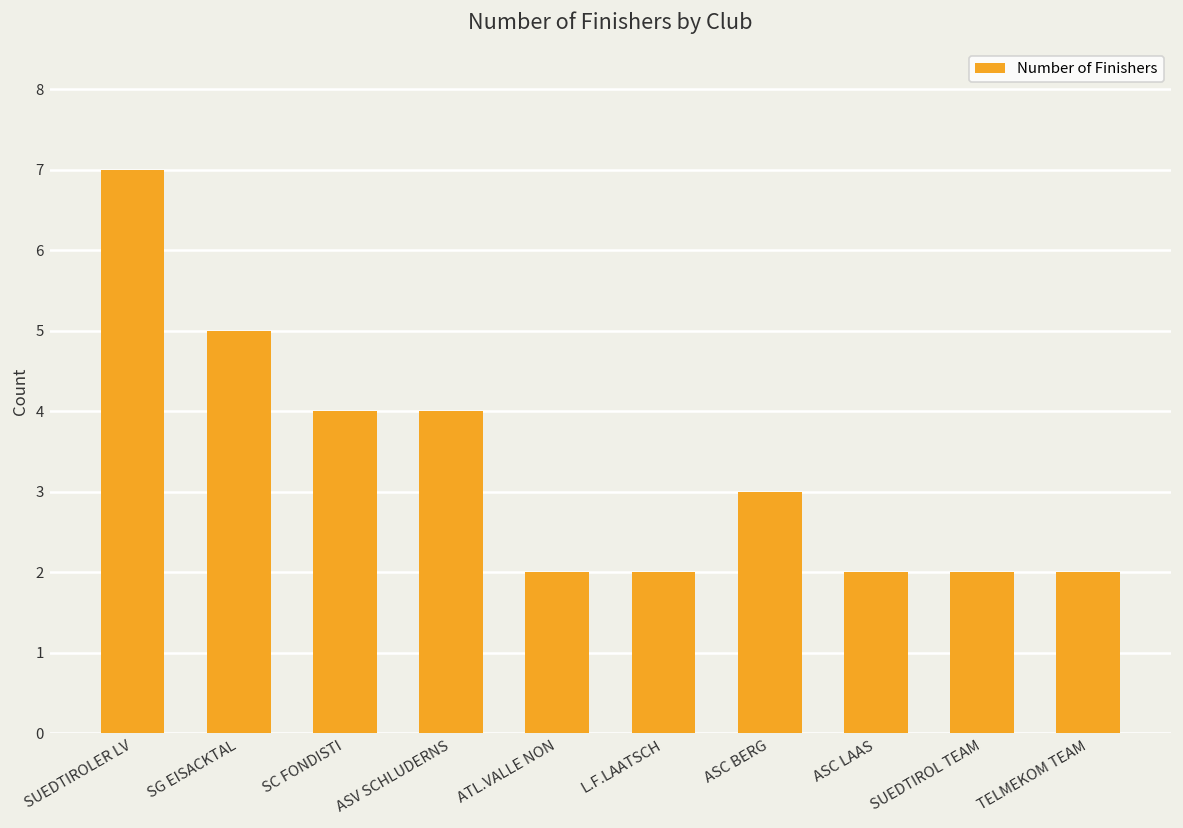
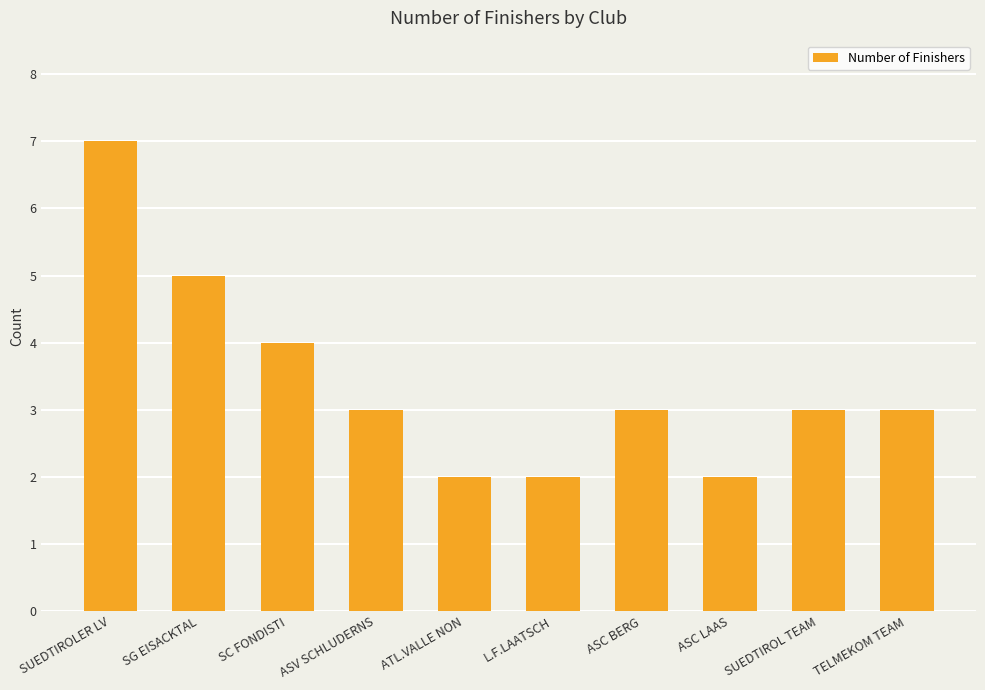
  {
    "SUEDTIROLER LV": 7,
    "SG EISACKTAL": 5,
    "SC FONDISTI": 4,
-   "ASV SCHLUDERNS": 4,
+   "ASV SCHLUDERNS": 3,
    "ATL.VALLE NON": 2,
    "L.F.LAATSCH": 2,
    "ASC BERG": 3,
    "ASC LAAS": 2,
-   "SUEDTIROL TEAM": 2,
-   "TELMEKOM TEAM": 2
+   "SUEDTIROL TEAM": 3,
+   "TELMEKOM TEAM": 3
  }
